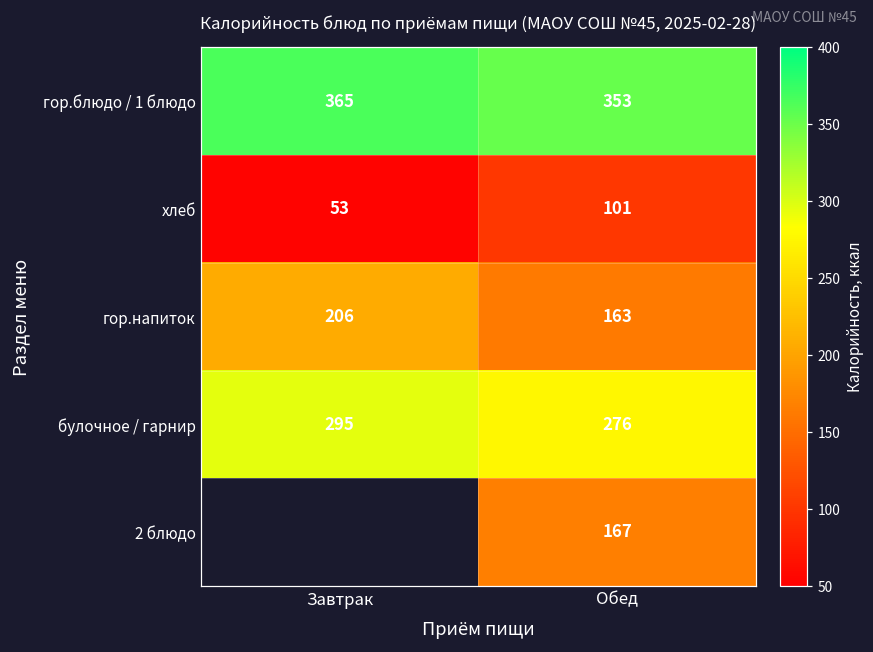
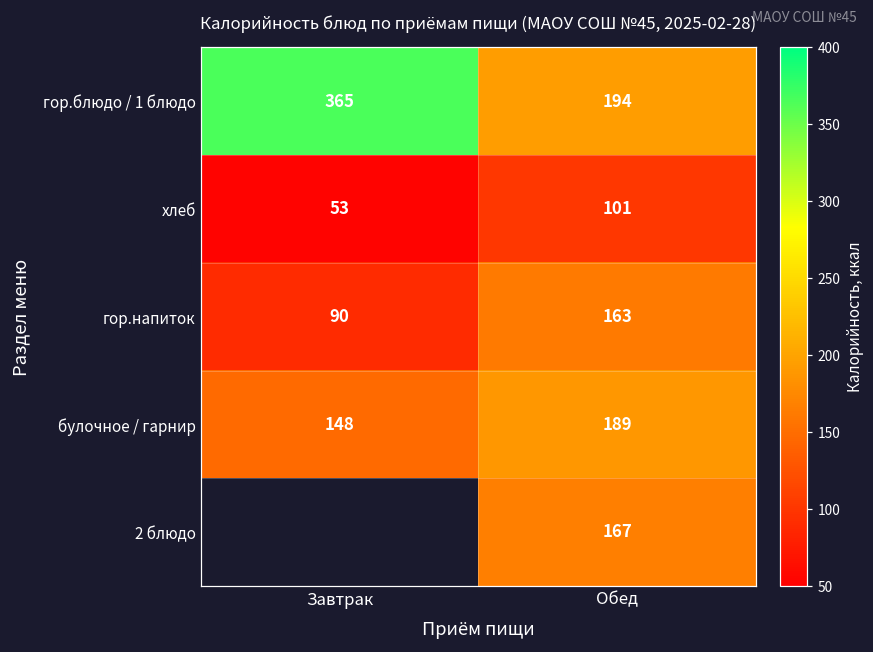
  {
    "гор.блюдо / 1 блюдо": {
      "Завтрак": 365,
-     "Обед": 353
+     "Обед": 194
    },
    "хлеб": {
      "Завтрак": 53,
      "Обед": 101
    },
    "гор.напиток": {
-     "Завтрак": 206,
+     "Завтрак": 90,
      "Обед": 163
    },
    "булочное / гарнир": {
-     "Завтрак": 295,
-     "Обед": 276
+     "Завтрак": 148,
+     "Обед": 189
    },
    "2 блюдо": {
      "Обед": 167
    }
  }
